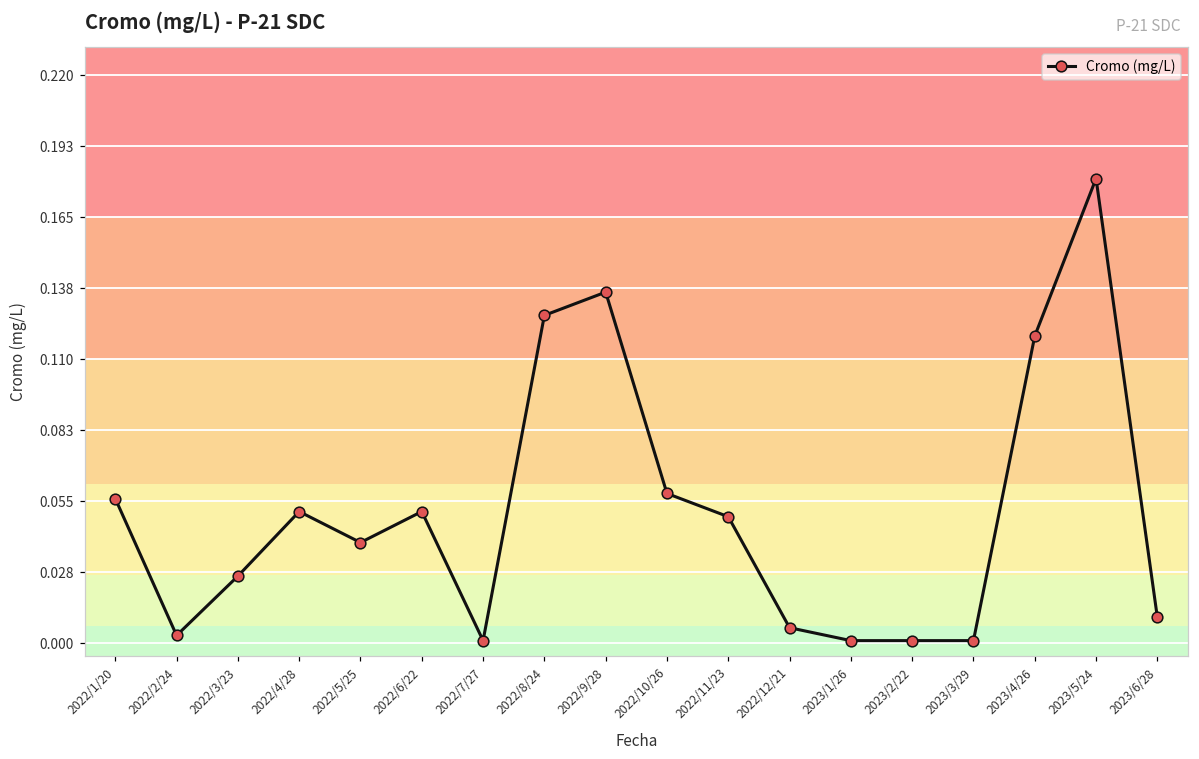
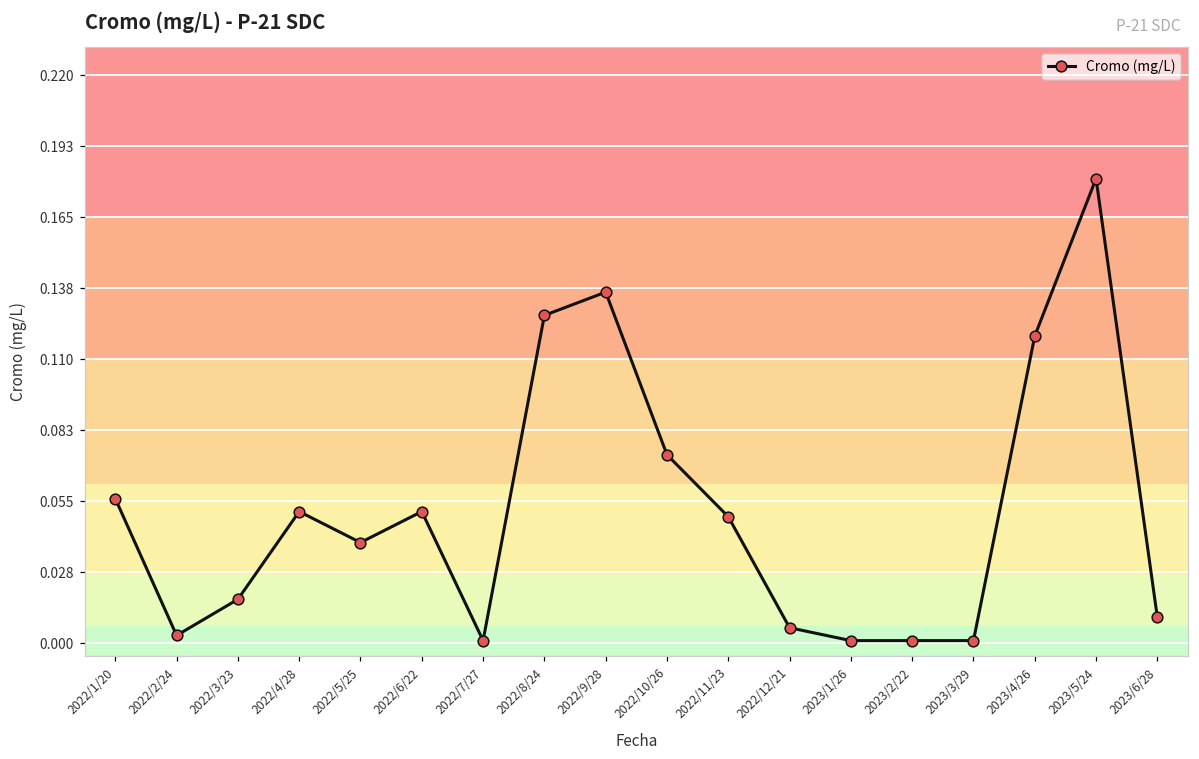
  {
    "2022/1/20": 0.056,
    "2022/2/24": 0.003,
-   "2022/3/23": 0.026,
+   "2022/3/23": 0.017,
    "2022/4/28": 0.051,
    "2022/5/25": 0.039,
    "2022/6/22": 0.051,
    "2022/7/27": 0.001,
    "2022/8/24": 0.127,
    "2022/9/28": 0.136,
-   "2022/10/26": 0.058,
+   "2022/10/26": 0.073,
    "2022/11/23": 0.049,
    "2022/12/21": 0.006,
    "2023/1/26": 0.001,
    "2023/2/22": 0.001,
    "2023/3/29": 0.001,
    "2023/4/26": 0.119,
    "2023/5/24": 0.180,
    "2023/6/28": 0.010
  }
